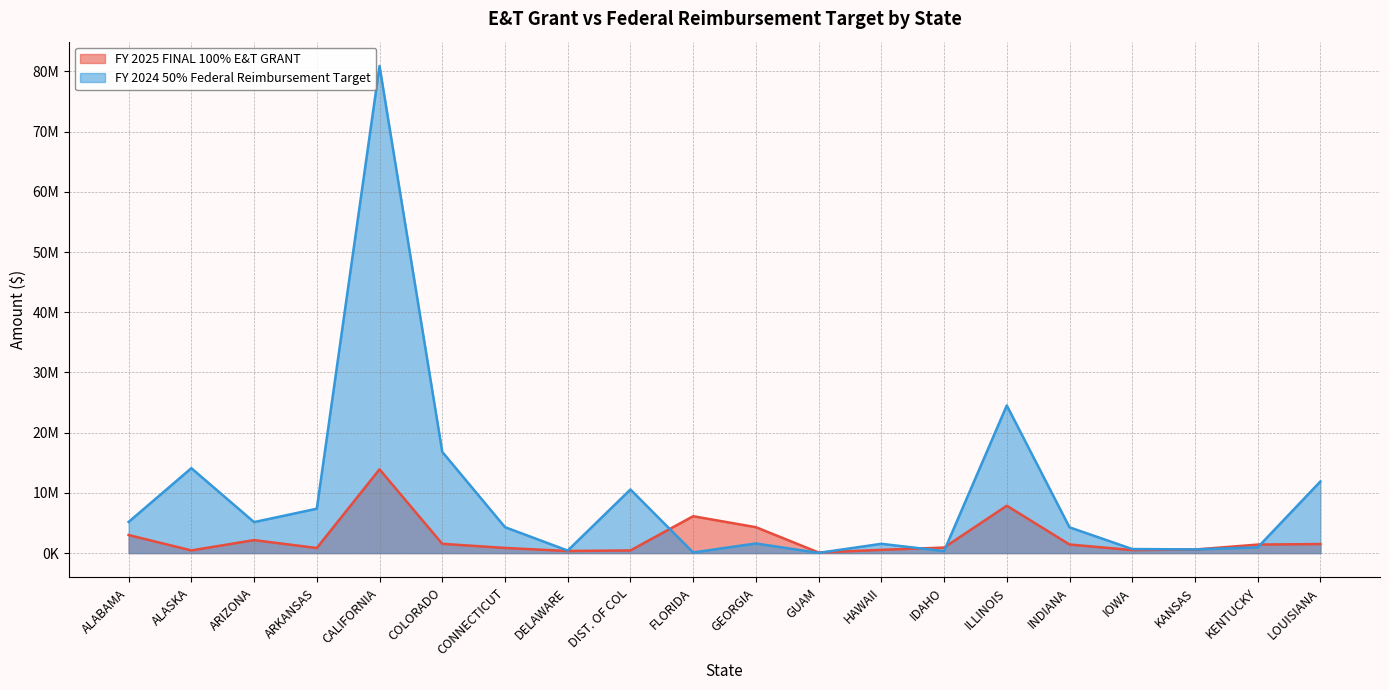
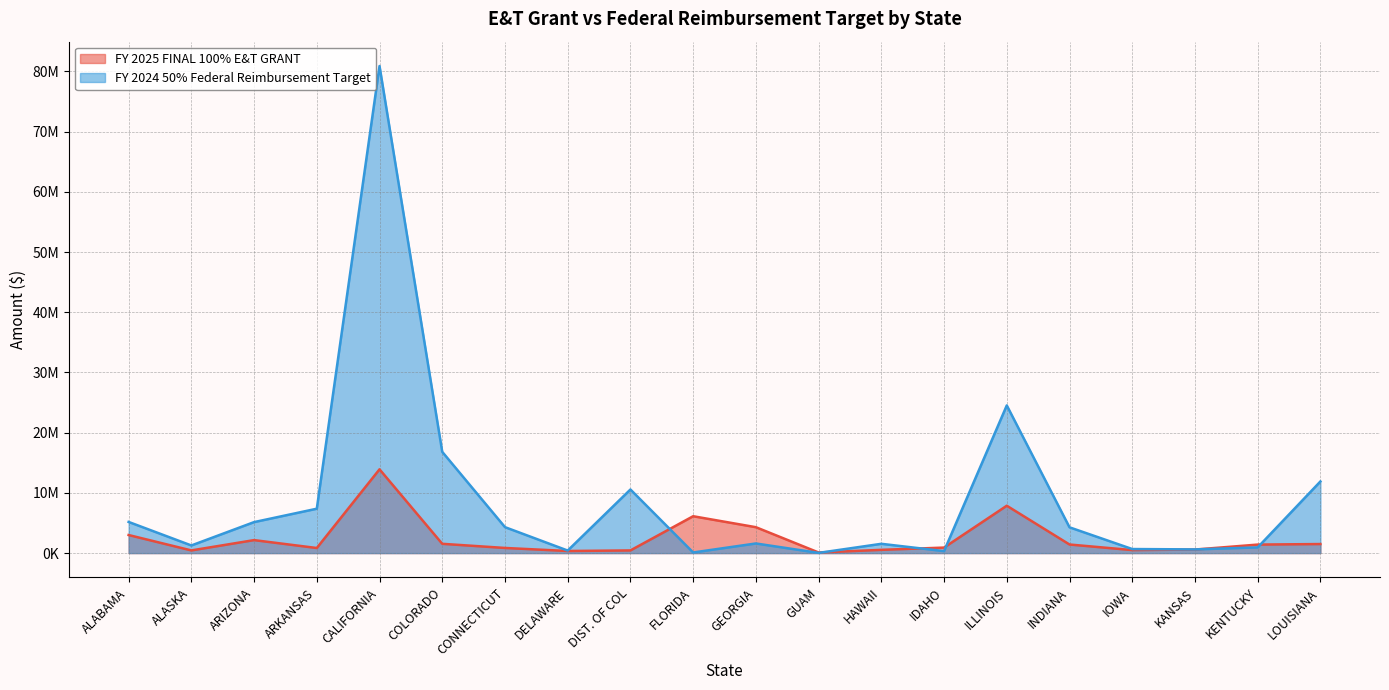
  {
    "FY 2025 FINAL 100% E&T GRANT": {
      "ALABAMA": 3000000,
      "ALASKA": 0,
      "ARIZONA": 2000000,
      "ARKANSAS": 1000000,
      "CALIFORNIA": 14000000,
      "COLORADO": 2000000,
      "CONNECTICUT": 1000000,
      "DIST. OF COL": 0,
      "FLORIDA": 6000000,
      "GEORGIA": 4000000,
      "HAWAII": 1000000,
      "IDAHO": 1000000,
      "ILLINOIS": 8000000,
      "INDIANA": 1000000,
      "KENTUCKY": 1000000,
      "LOUISIANA": 2000000
    },
    "FY 2024 50% Federal Reimbursement Target": {
      "ALABAMA": 5000000,
-     "ALASKA": 14000000,
+     "ALASKA": 1000000,
      "ARIZONA": 5000000,
      "ARKANSAS": 7000000,
      "CALIFORNIA": 81000000,
      "COLORADO": 17000000,
      "CONNECTICUT": 4000000,
      "DIST. OF COL": 11000000,
      "FLORIDA": 0,
      "GEORGIA": 2000000,
      "HAWAII": 2000000,
      "IDAHO": 0,
      "ILLINOIS": 25000000,
      "INDIANA": 4000000,
      "KENTUCKY": 1000000,
      "LOUISIANA": 12000000
    }
  }
